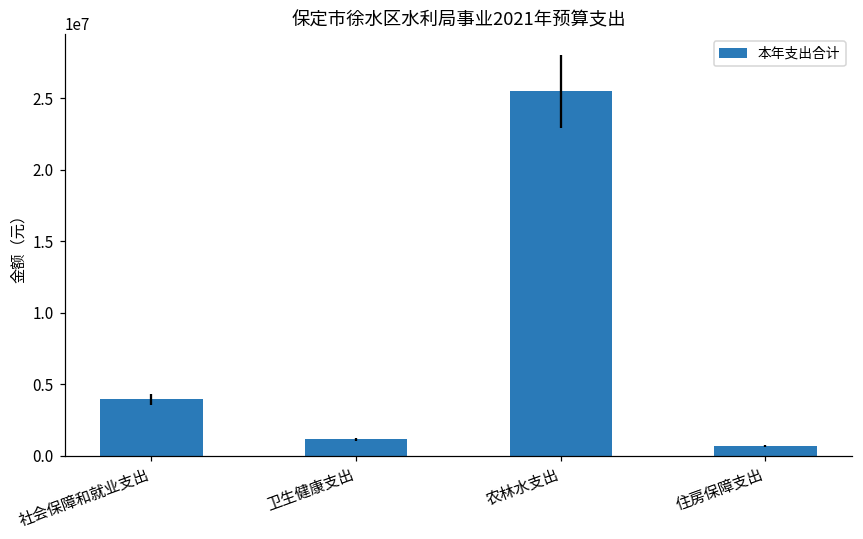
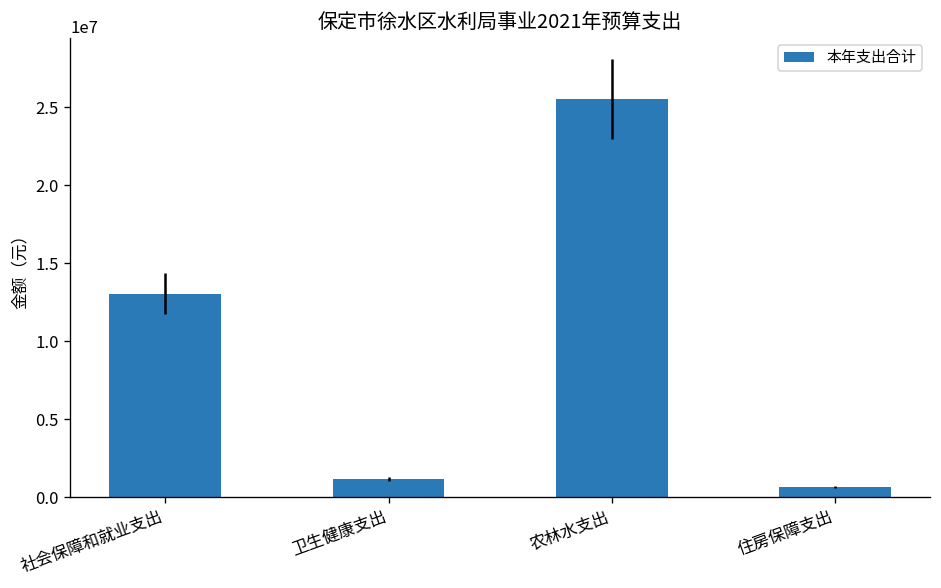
  {
-   "社会保障和就业支出": 3900000,
+   "社会保障和就业支出": 13000000,
    "卫生健康支出": 1200000,
    "农林水支出": 25500000,
    "住房保障支出": 700000
  }
